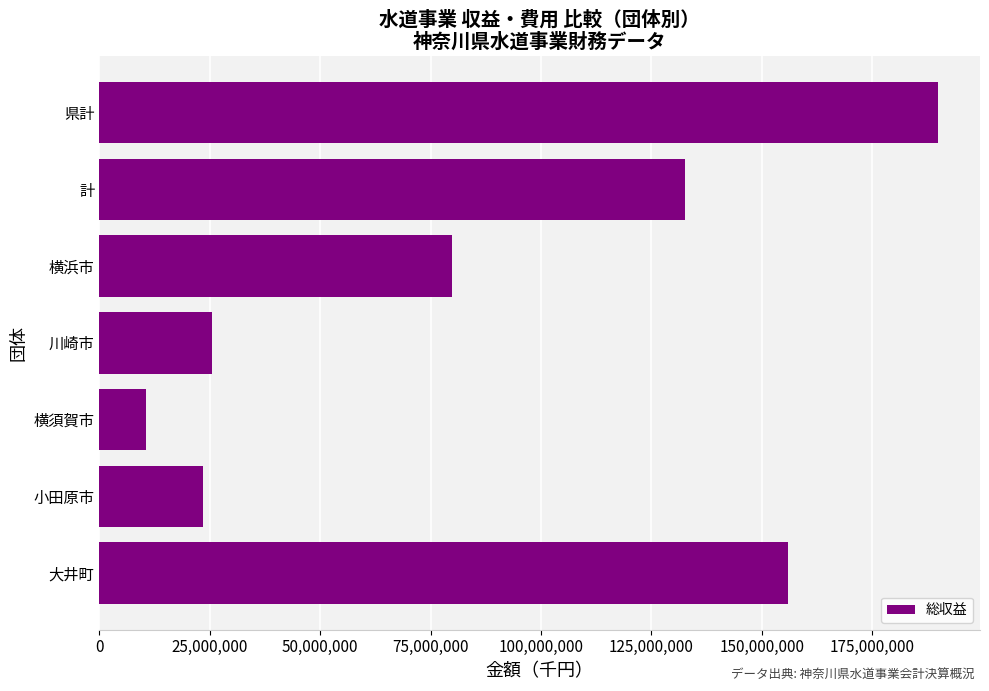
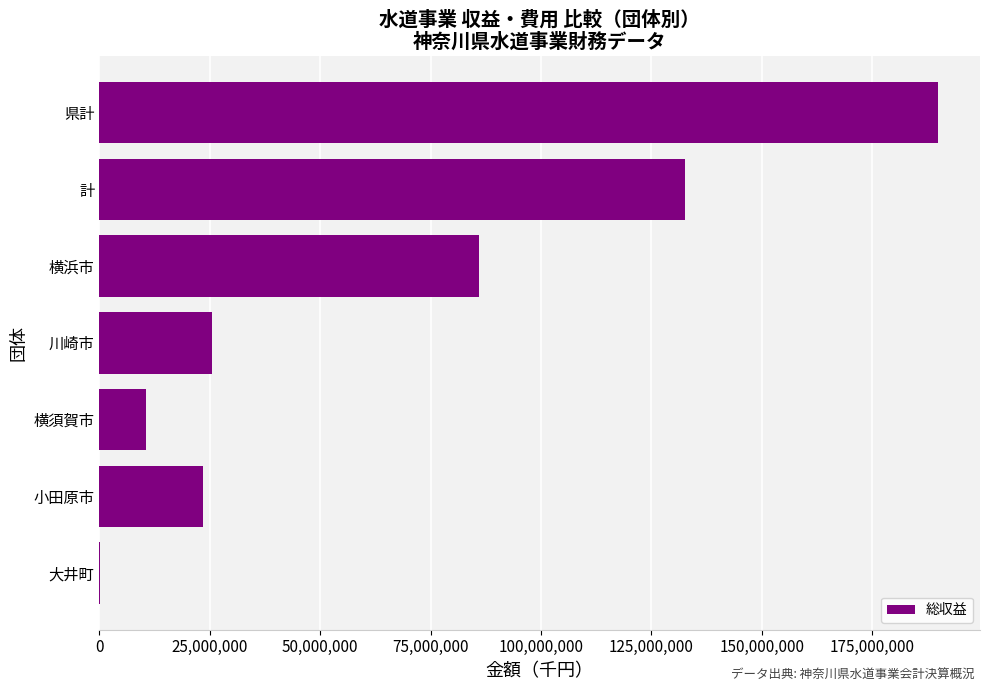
  {
    "県計": "190,000,000",
    "計": "133,000,000",
-   "横浜市": "80,000,000",
+   "横浜市": "86,000,000",
    "川崎市": "25,000,000",
    "横須賀市": "10,000,000",
    "小田原市": "23,000,000",
-   "大井町": "156,000,000"
+   "大井町": "0"
  }
